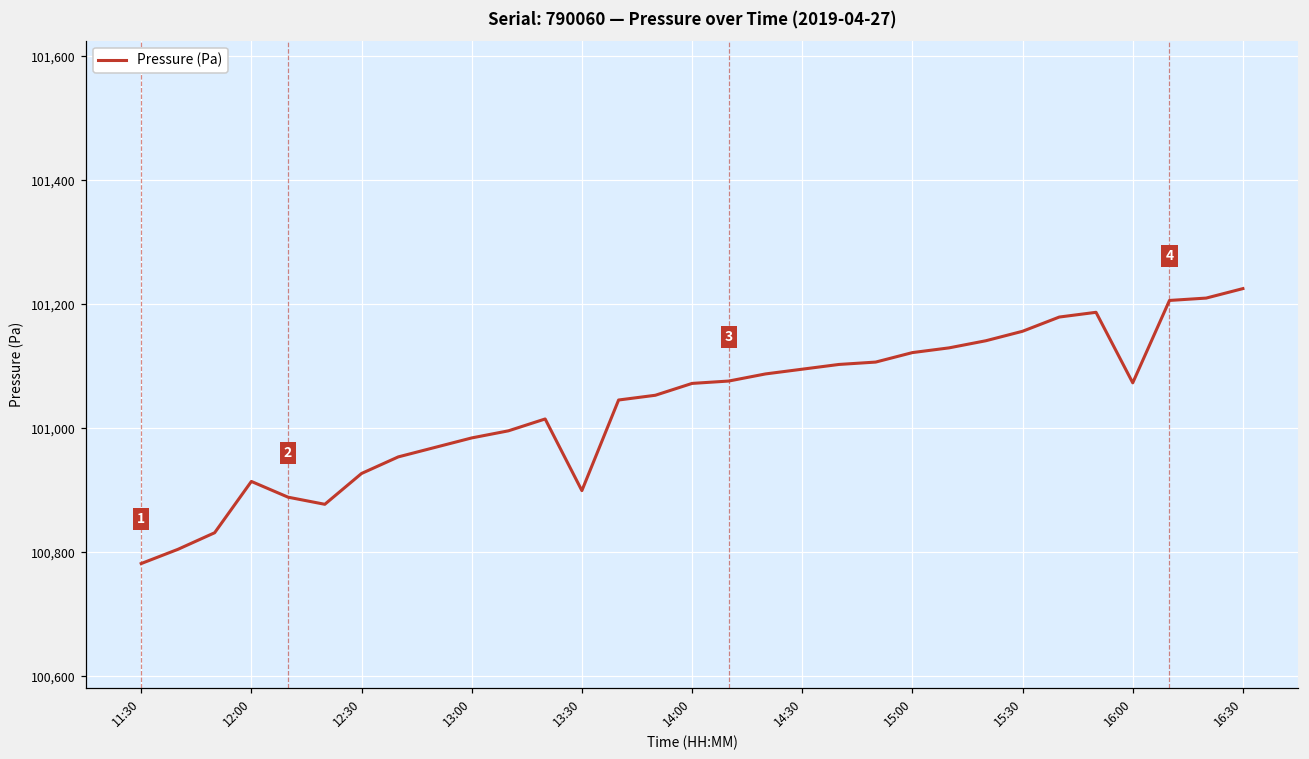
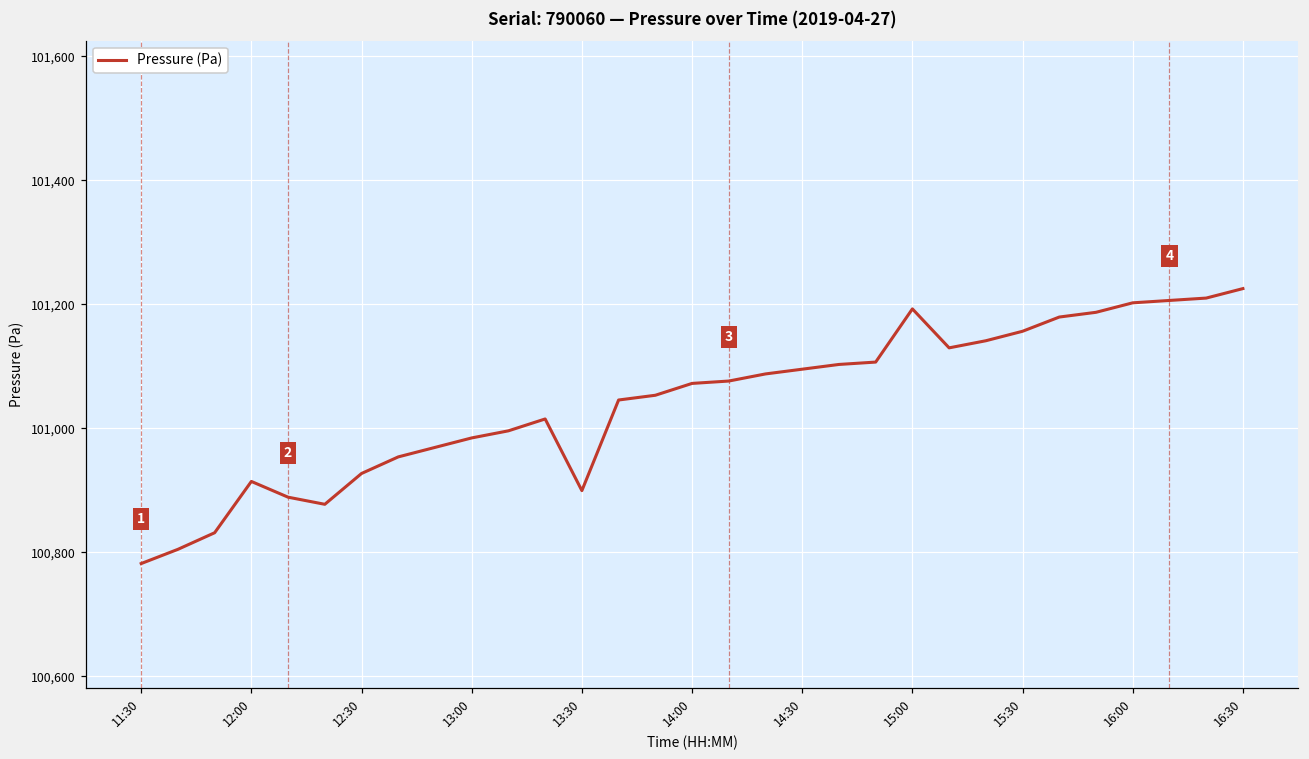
  {
    "11:30": "100,780",
    "12:00": "100,910",
    "12:30": "100,930",
    "13:00": "100,980",
    "13:30": "100,900",
    "14:00": "101,070",
    "14:30": "101,100",
-   "15:00": "101,120",
+   "15:00": "101,190",
    "15:30": "101,160",
-   "16:00": "101,070",
+   "16:00": "101,200",
    "16:30": "101,230"
  }
